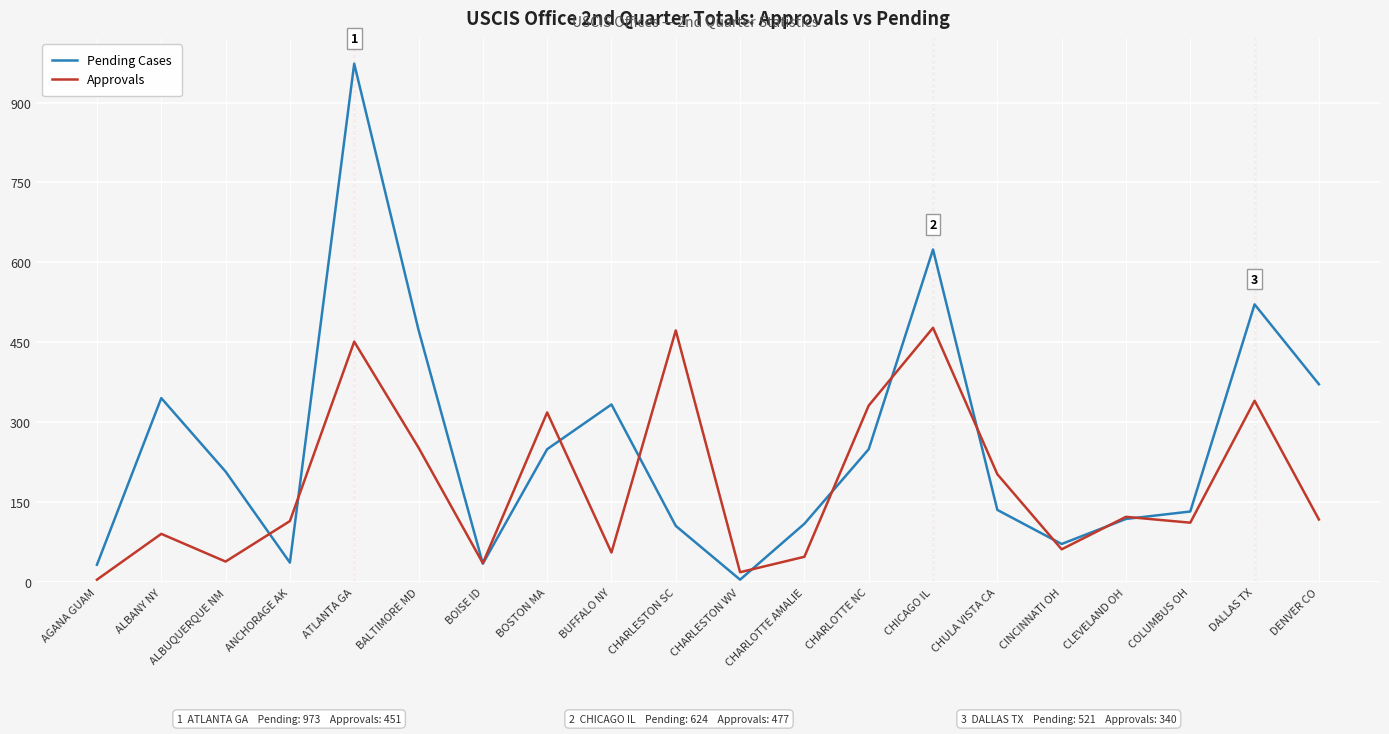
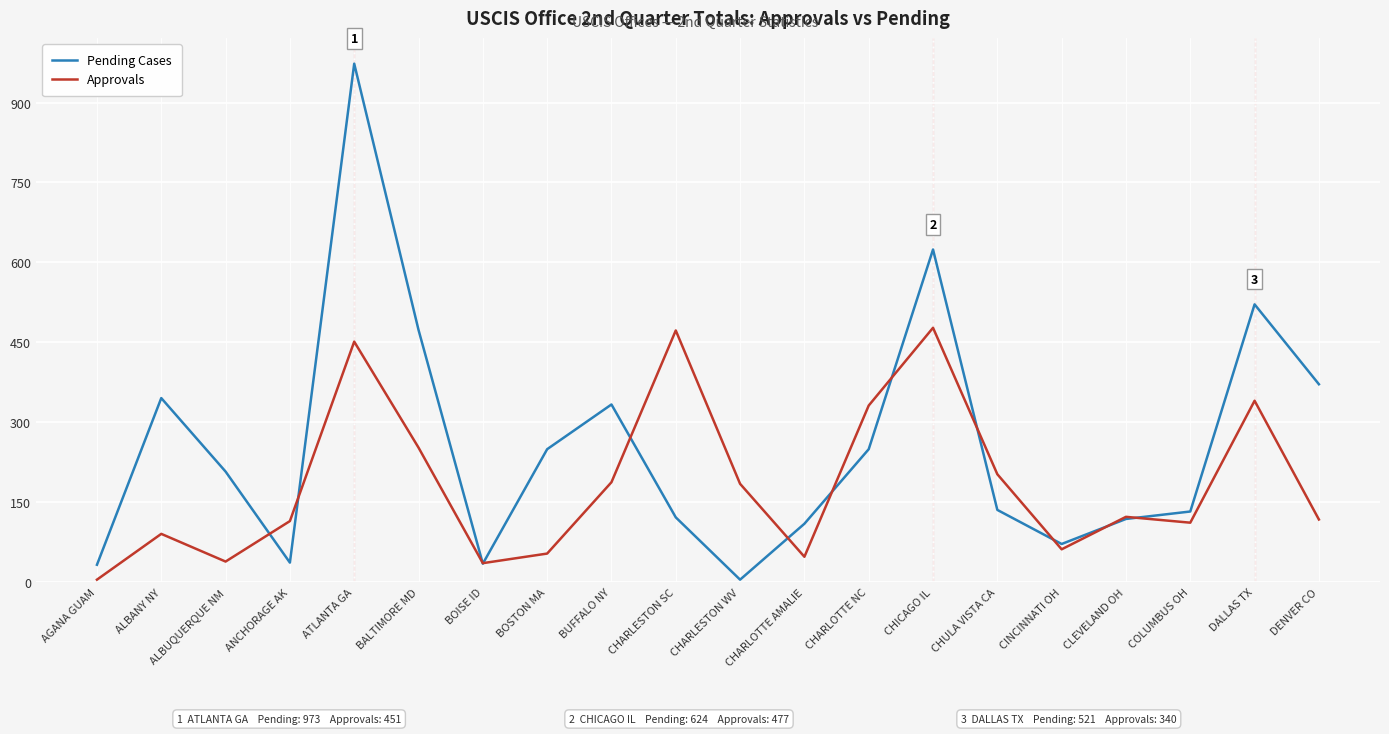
  {
    "Pending Cases": {
      "AGANA GUAM": 30,
      "ALBANY NY": 350,
      "ALBUQUERQUE NM": 210,
      "ANCHORAGE AK": 40,
      "BALTIMORE MD": 470,
      "BOSTON MA": 250,
      "BUFFALO NY": 330,
-     "CHARLESTON SC": 110,
+     "CHARLESTON SC": 120,
      "CHARLESTON WV": 0,
      "CHARLOTTE AMALIE": 110,
      "CHARLOTTE NC": 250,
      "CHULA VISTA CA": 140,
      "CINCINNATI OH": 70,
      "COLUMBUS OH": 130,
      "DENVER CO": 370
    },
    "Approvals": {
      "AGANA GUAM": 0,
      "ALBANY NY": 90,
      "ALBUQUERQUE NM": 40,
      "ANCHORAGE AK": 110,
      "ATLANTA GA": 450,
      "BALTIMORE MD": 250,
-     "BOSTON MA": 320,
-     "BUFFALO NY": 60,
+     "BOSTON MA": 50,
+     "BUFFALO NY": 190,
      "CHARLESTON SC": 470,
-     "CHARLESTON WV": 20,
+     "CHARLESTON WV": 180,
      "CHARLOTTE AMALIE": 50,
      "CHARLOTTE NC": 330,
      "CHICAGO IL": 480,
      "CHULA VISTA CA": 200,
      "CINCINNATI OH": 60,
      "COLUMBUS OH": 110,
      "DALLAS TX": 340,
      "DENVER CO": 120
    }
  }
